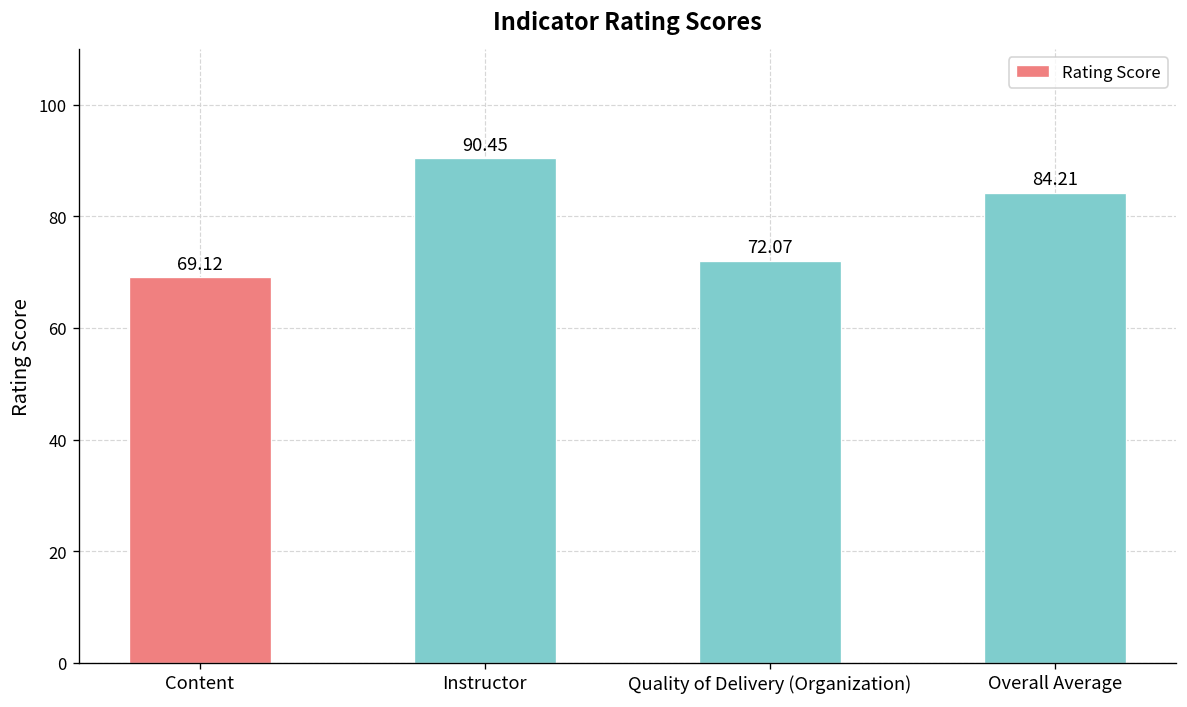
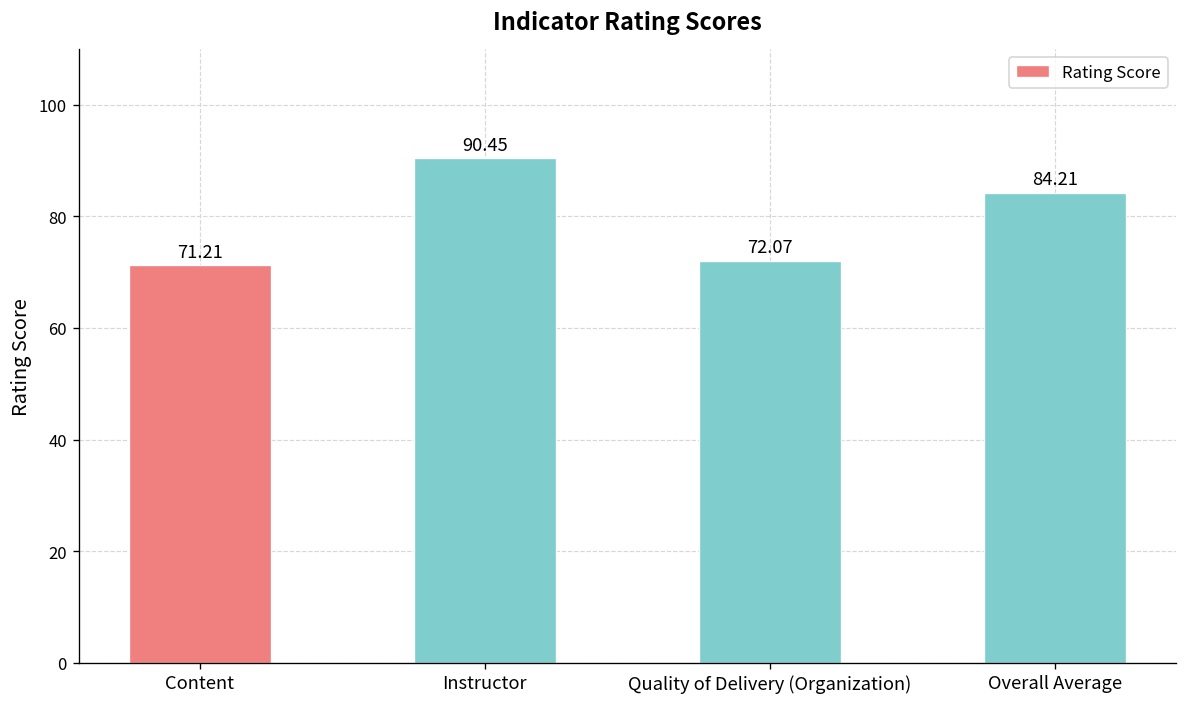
  {
-   "Content": 69.12,
+   "Content": 71.21,
    "Instructor": 90.45,
    "Quality of Delivery (Organization)": 72.07,
    "Overall Average": 84.21
  }
